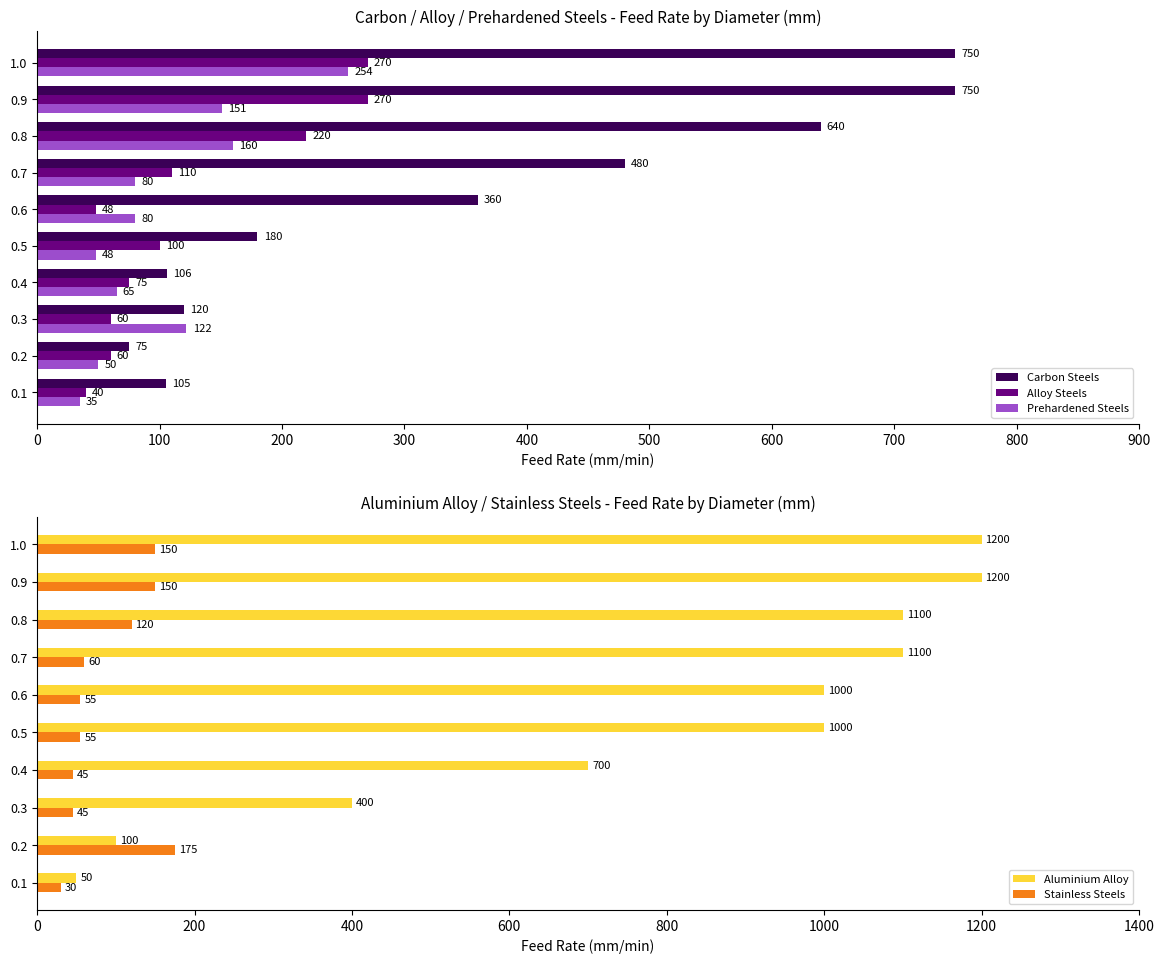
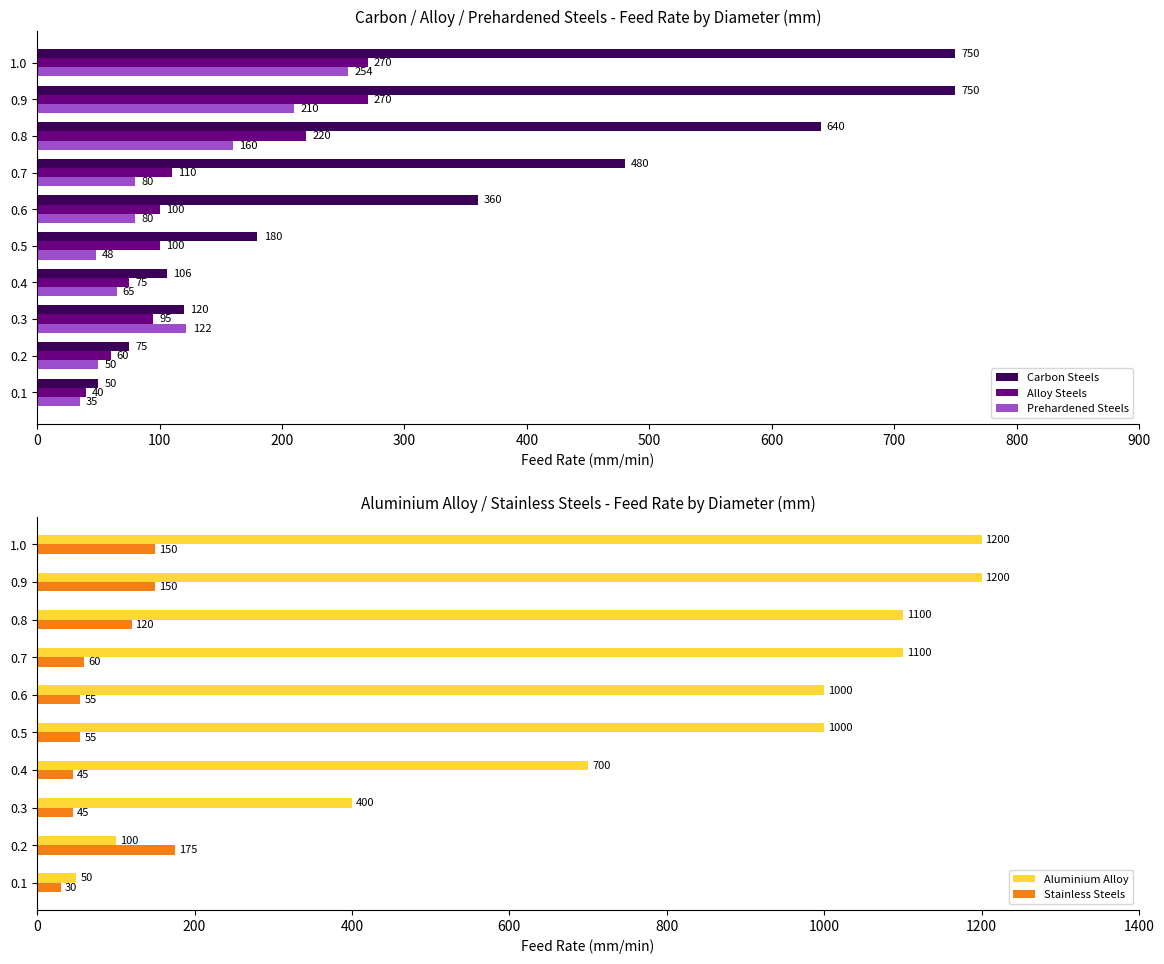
  {
    "Carbon / Alloy / Prehardened Steels - Feed Rate by Diameter (mm)": {
      "Carbon Steels": {
        "1.0": 750,
        "0.9": 750,
        "0.8": 640,
        "0.7": 480,
        "0.6": 360,
        "0.5": 180,
        "0.4": 106,
        "0.3": 120,
        "0.2": 75,
-       "0.1": 105
+       "0.1": 50
      },
      "Alloy Steels": {
        "1.0": 270,
        "0.9": 270,
        "0.8": 220,
        "0.7": 110,
-       "0.6": 48,
+       "0.6": 100,
        "0.5": 100,
        "0.4": 75,
-       "0.3": 60,
+       "0.3": 95,
        "0.2": 60,
        "0.1": 40
      },
      "Prehardened Steels": {
        "1.0": 254,
-       "0.9": 151,
+       "0.9": 210,
        "0.8": 160,
        "0.7": 80,
        "0.6": 80,
        "0.5": 48,
        "0.4": 65,
        "0.3": 122,
        "0.2": 50,
        "0.1": 35
      }
    },
    "Aluminium Alloy / Stainless Steels - Feed Rate by Diameter (mm)": {
      "Aluminium Alloy": {
        "1.0": 1200,
        "0.9": 1200,
        "0.8": 1100,
        "0.7": 1100,
        "0.6": 1000,
        "0.5": 1000,
        "0.4": 700,
        "0.3": 400,
        "0.2": 100,
        "0.1": 50
      },
      "Stainless Steels": {
        "1.0": 150,
        "0.9": 150,
        "0.8": 120,
        "0.7": 60,
        "0.6": 55,
        "0.5": 55,
        "0.4": 45,
        "0.3": 45,
        "0.2": 175,
        "0.1": 30
      }
    }
  }
